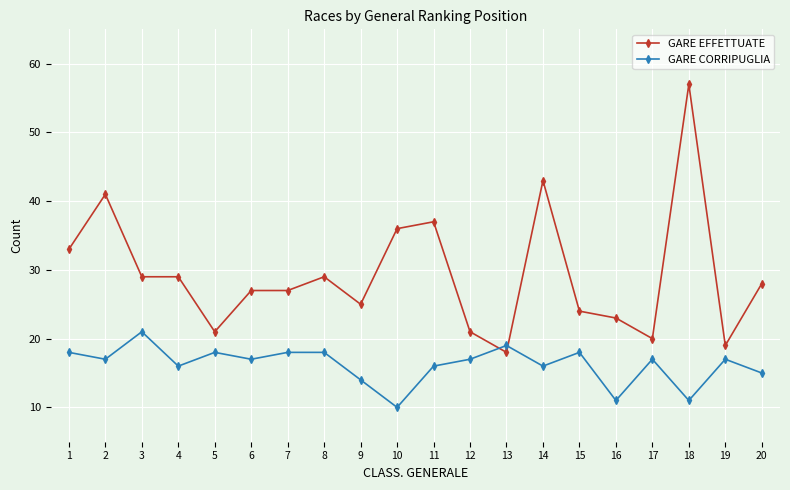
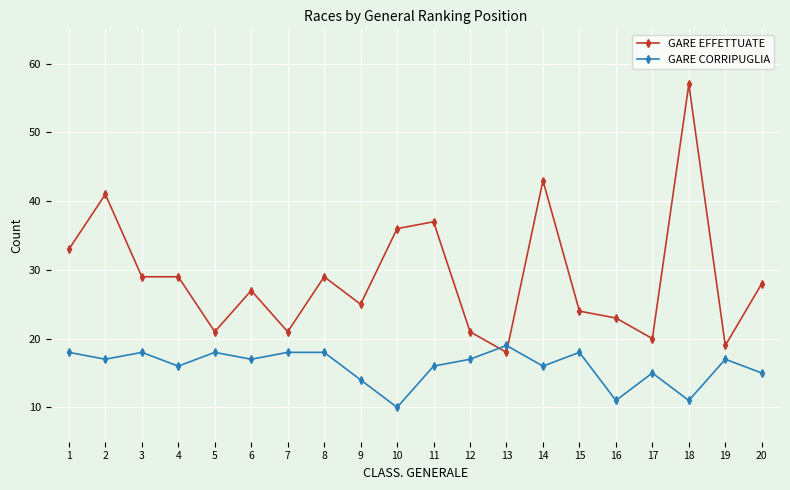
  {
    "GARE EFFETTUATE": {
      "1": 33,
      "2": 41,
      "3": 29,
      "4": 29,
      "5": 21,
      "6": 27,
-     "7": 27,
+     "7": 21,
      "8": 29,
      "9": 25,
      "10": 36,
      "11": 37,
      "12": 21,
      "13": 18,
      "14": 43,
      "15": 24,
      "16": 23,
      "17": 20,
      "18": 57,
      "19": 19,
      "20": 28
    },
    "GARE CORRIPUGLIA": {
      "1": 18,
      "2": 17,
-     "3": 21,
+     "3": 18,
      "4": 16,
      "5": 18,
      "6": 17,
      "7": 18,
      "8": 18,
      "9": 14,
      "10": 10,
      "11": 16,
      "12": 17,
      "13": 19,
      "14": 16,
      "15": 18,
      "16": 11,
-     "17": 17,
+     "17": 15,
      "18": 11,
      "19": 17,
      "20": 15
    }
  }
